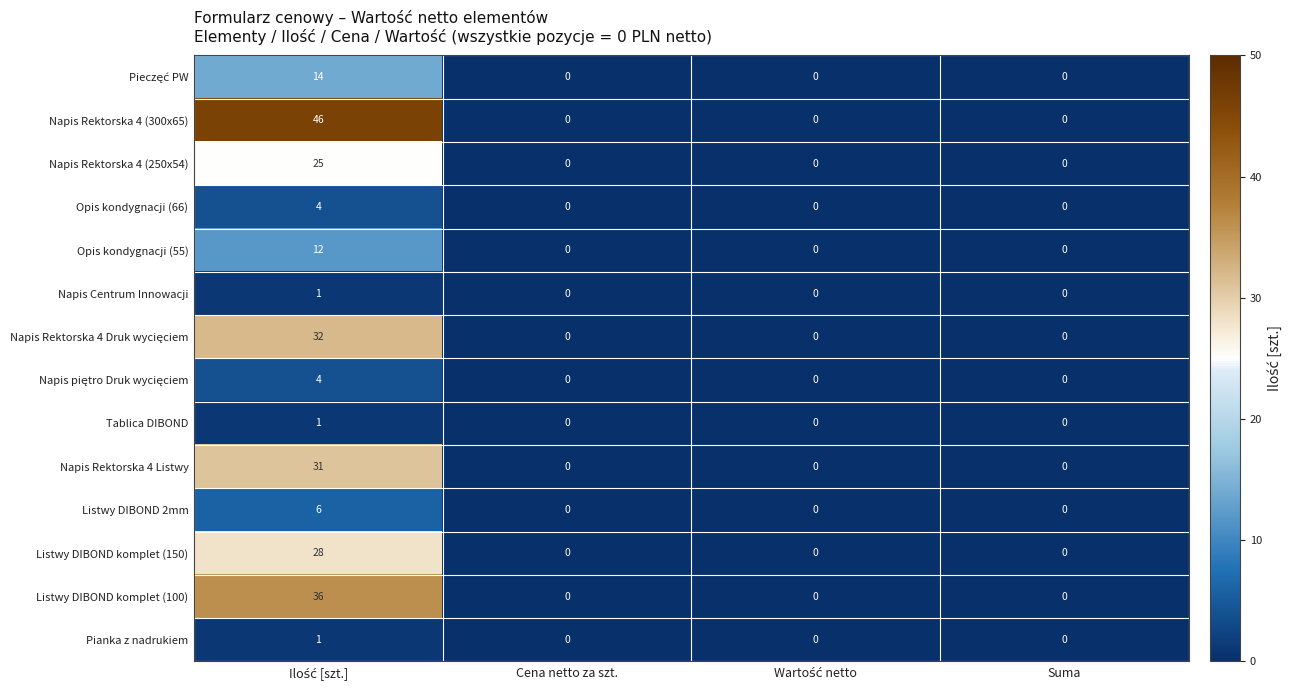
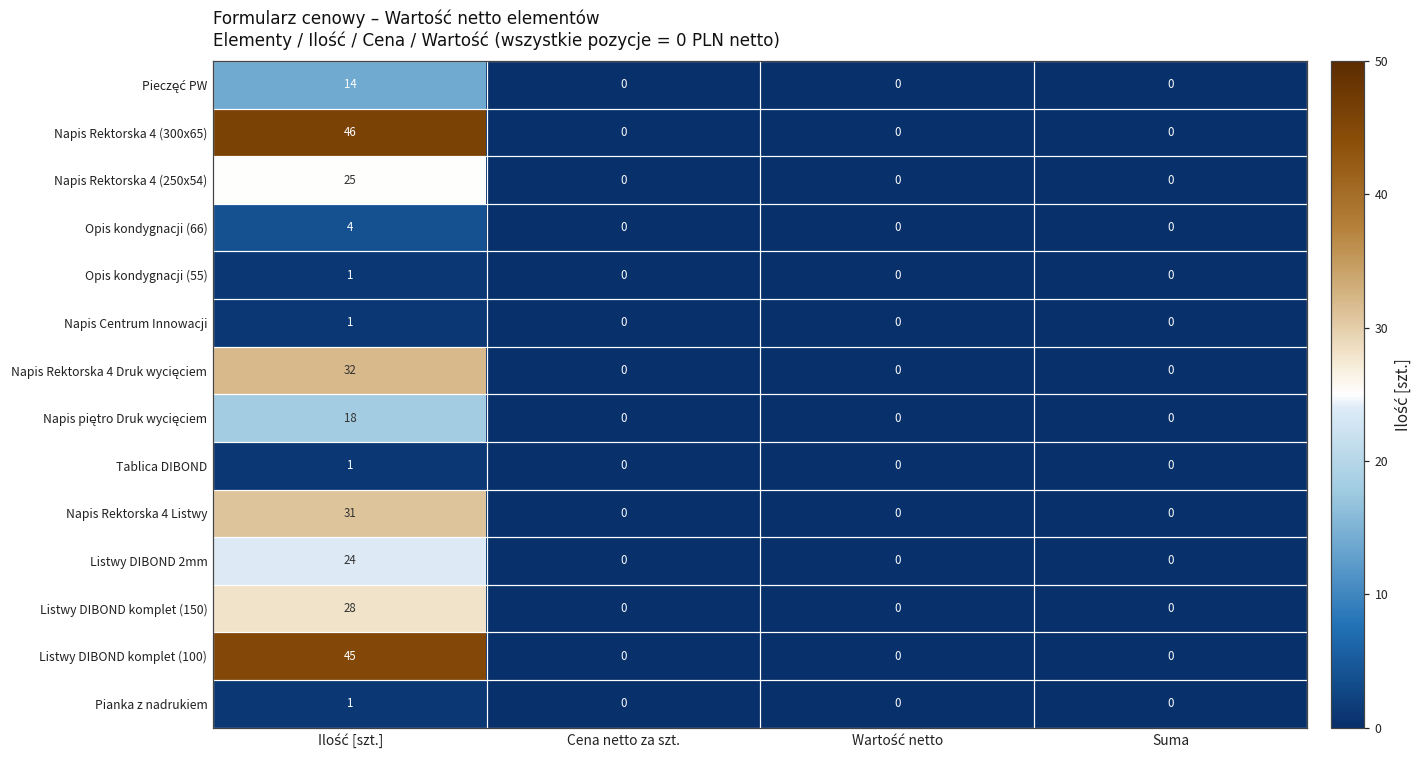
  {
    "Pieczęć PW": {
      "Ilość [szt.]": 14,
      "Cena netto za szt.": 0,
      "Wartość netto": 0,
      "Suma": 0
    },
    "Napis Rektorska 4 (300x65)": {
      "Ilość [szt.]": 46,
      "Cena netto za szt.": 0,
      "Wartość netto": 0,
      "Suma": 0
    },
    "Napis Rektorska 4 (250x54)": {
      "Ilość [szt.]": 25,
      "Cena netto za szt.": 0,
      "Wartość netto": 0,
      "Suma": 0
    },
    "Opis kondygnacji (66)": {
      "Ilość [szt.]": 4,
      "Cena netto za szt.": 0,
      "Wartość netto": 0,
      "Suma": 0
    },
    "Opis kondygnacji (55)": {
-     "Ilość [szt.]": 12,
+     "Ilość [szt.]": 1,
      "Cena netto za szt.": 0,
      "Wartość netto": 0,
      "Suma": 0
    },
    "Napis Centrum Innowacji": {
      "Ilość [szt.]": 1,
      "Cena netto za szt.": 0,
      "Wartość netto": 0,
      "Suma": 0
    },
    "Napis Rektorska 4 Druk wycięciem": {
      "Ilość [szt.]": 32,
      "Cena netto za szt.": 0,
      "Wartość netto": 0,
      "Suma": 0
    },
    "Napis piętro Druk wycięciem": {
-     "Ilość [szt.]": 4,
+     "Ilość [szt.]": 18,
      "Cena netto za szt.": 0,
      "Wartość netto": 0,
      "Suma": 0
    },
    "Tablica DIBOND": {
      "Ilość [szt.]": 1,
      "Cena netto za szt.": 0,
      "Wartość netto": 0,
      "Suma": 0
    },
    "Napis Rektorska 4 Listwy": {
      "Ilość [szt.]": 31,
      "Cena netto za szt.": 0,
      "Wartość netto": 0,
      "Suma": 0
    },
    "Listwy DIBOND 2mm": {
-     "Ilość [szt.]": 6,
+     "Ilość [szt.]": 24,
      "Cena netto za szt.": 0,
      "Wartość netto": 0,
      "Suma": 0
    },
    "Listwy DIBOND komplet (150)": {
      "Ilość [szt.]": 28,
      "Cena netto za szt.": 0,
      "Wartość netto": 0,
      "Suma": 0
    },
    "Listwy DIBOND komplet (100)": {
-     "Ilość [szt.]": 36,
+     "Ilość [szt.]": 45,
      "Cena netto za szt.": 0,
      "Wartość netto": 0,
      "Suma": 0
    },
    "Pianka z nadrukiem": {
      "Ilość [szt.]": 1,
      "Cena netto za szt.": 0,
      "Wartość netto": 0,
      "Suma": 0
    }
  }
